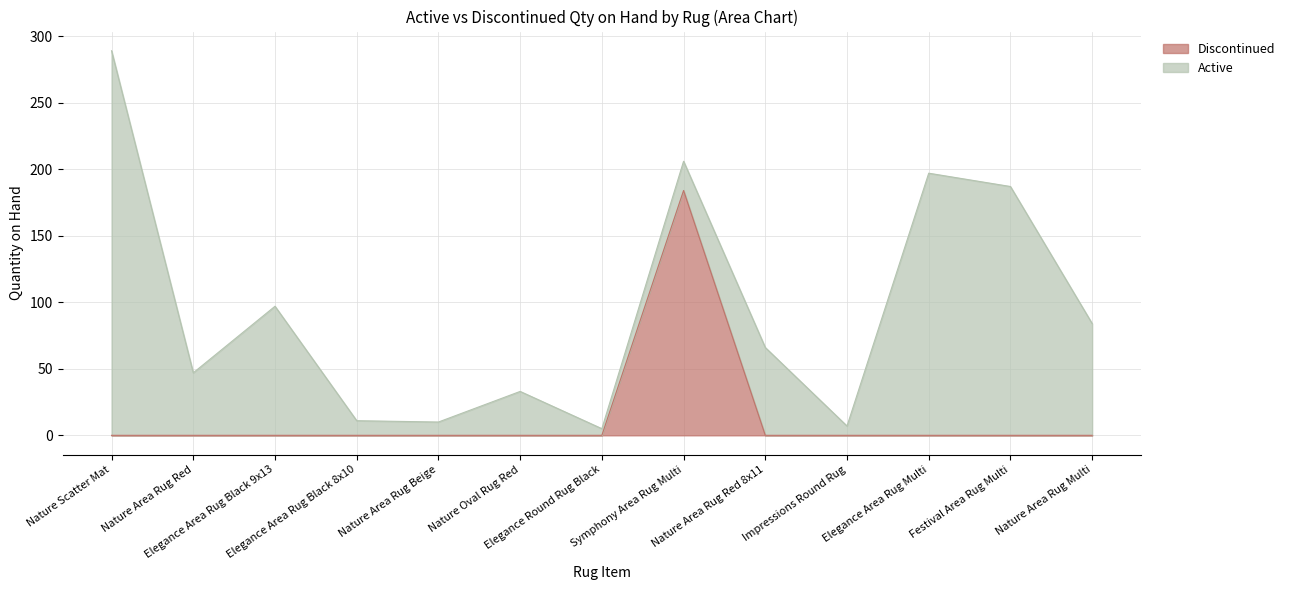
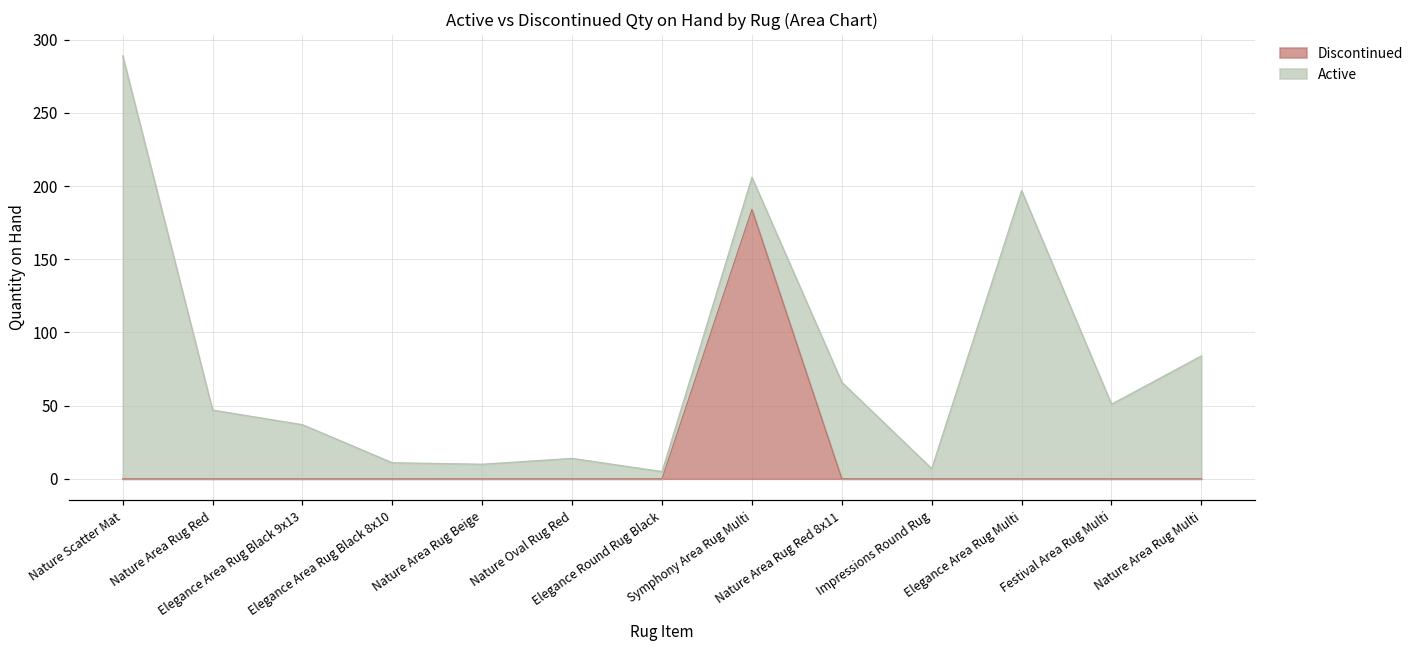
  {
    "Discontinued": {
      "Nature Scatter Mat": 0,
      "Nature Area Rug Red": 0,
      "Elegance Area Rug Black 9x13": 0,
      "Elegance Area Rug Black 8x10": 0,
      "Nature Area Rug Beige": 0,
      "Nature Oval Rug Red": 0,
      "Elegance Round Rug Black": 0,
      "Symphony Area Rug Multi": 184,
      "Nature Area Rug Red 8x11": 0,
      "Impressions Round Rug": 0,
      "Elegance Area Rug Multi": 0,
      "Festival Area Rug Multi": 0,
      "Nature Area Rug Multi": 0
    },
    "Active": {
      "Nature Scatter Mat": 289,
      "Nature Area Rug Red": 47,
-     "Elegance Area Rug Black 9x13": 97,
+     "Elegance Area Rug Black 9x13": 37,
      "Elegance Area Rug Black 8x10": 11,
      "Nature Area Rug Beige": 10,
-     "Nature Oval Rug Red": 33,
+     "Nature Oval Rug Red": 14,
      "Elegance Round Rug Black": 5,
      "Symphony Area Rug Multi": 22,
      "Nature Area Rug Red 8x11": 66,
      "Impressions Round Rug": 7,
      "Elegance Area Rug Multi": 197,
-     "Festival Area Rug Multi": 187,
+     "Festival Area Rug Multi": 51,
      "Nature Area Rug Multi": 84
    }
  }
